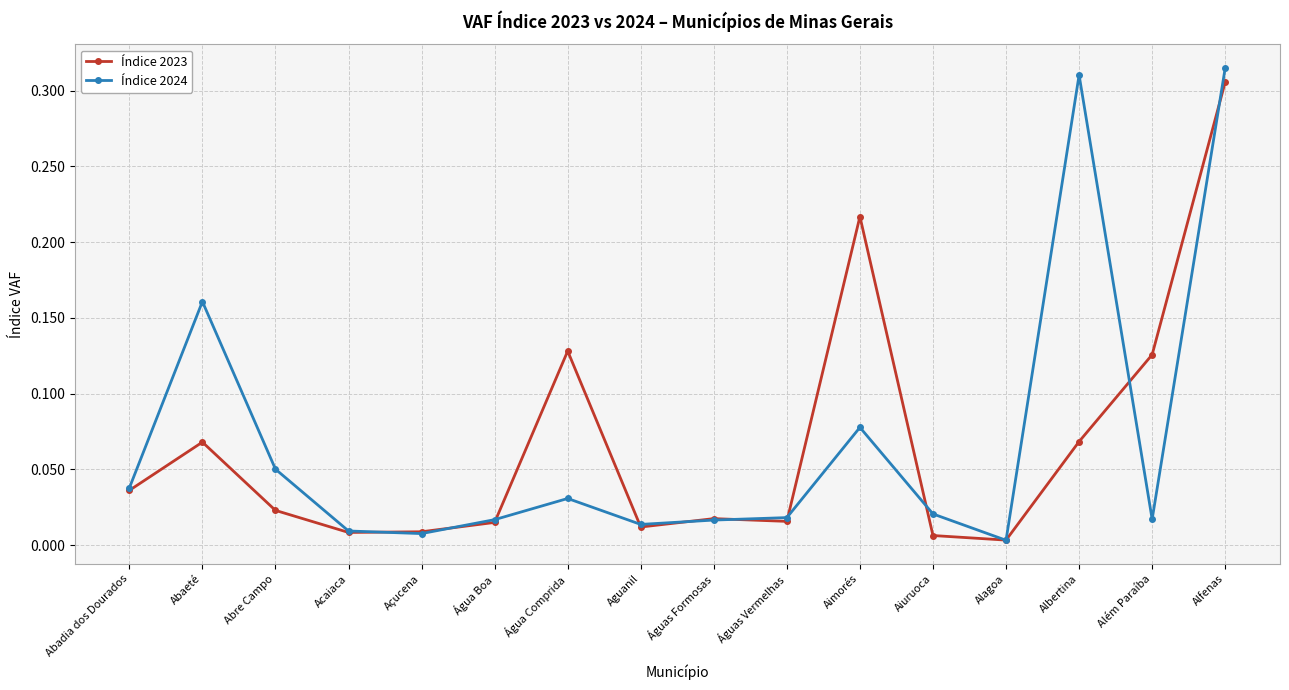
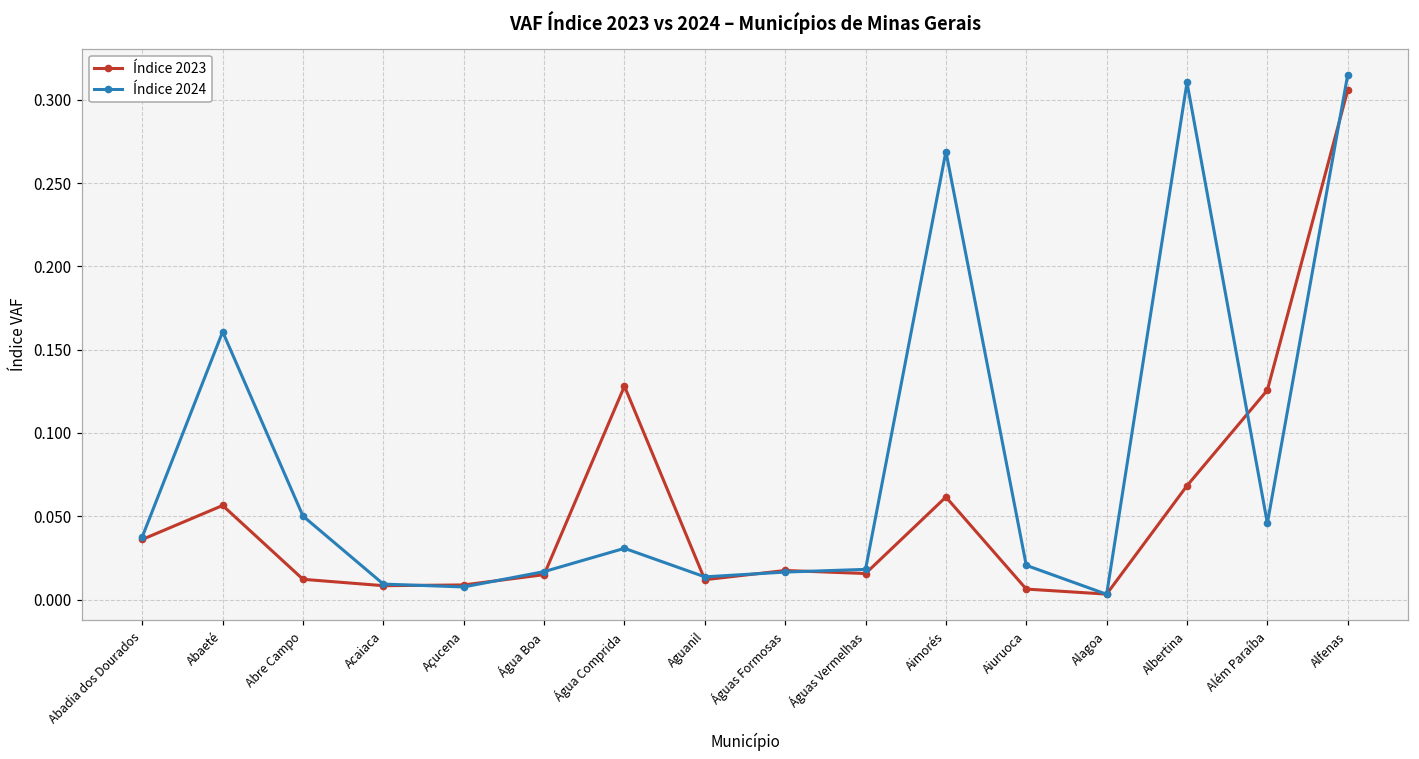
  {
    "Índice 2023": {
-     "Abaeté": 0.068,
-     "Abre Campo": 0.023,
+     "Abaeté": 0.056,
+     "Abre Campo": 0.012,
      "Água Boa": 0.015,
      "Água Comprida": 0.128,
      "Aguanil": 0.012,
      "Águas Vermelhas": 0.016,
-     "Aimorés": 0.217,
+     "Aimorés": 0.062,
      "Aiuruoca": 0.006,
      "Albertina": 0.068,
      "Além Paraíba": 0.126,
      "Alfenas": 0.306
    },
    "Índice 2024": {
      "Abaeté": 0.161,
      "Abre Campo": 0.050,
      "Água Boa": 0.017,
      "Água Comprida": 0.031,
      "Aguanil": 0.014,
      "Águas Vermelhas": 0.018,
-     "Aimorés": 0.078,
+     "Aimorés": 0.269,
      "Aiuruoca": 0.021,
      "Albertina": 0.310,
-     "Além Paraíba": 0.017,
+     "Além Paraíba": 0.046,
      "Alfenas": 0.315
    }
  }
